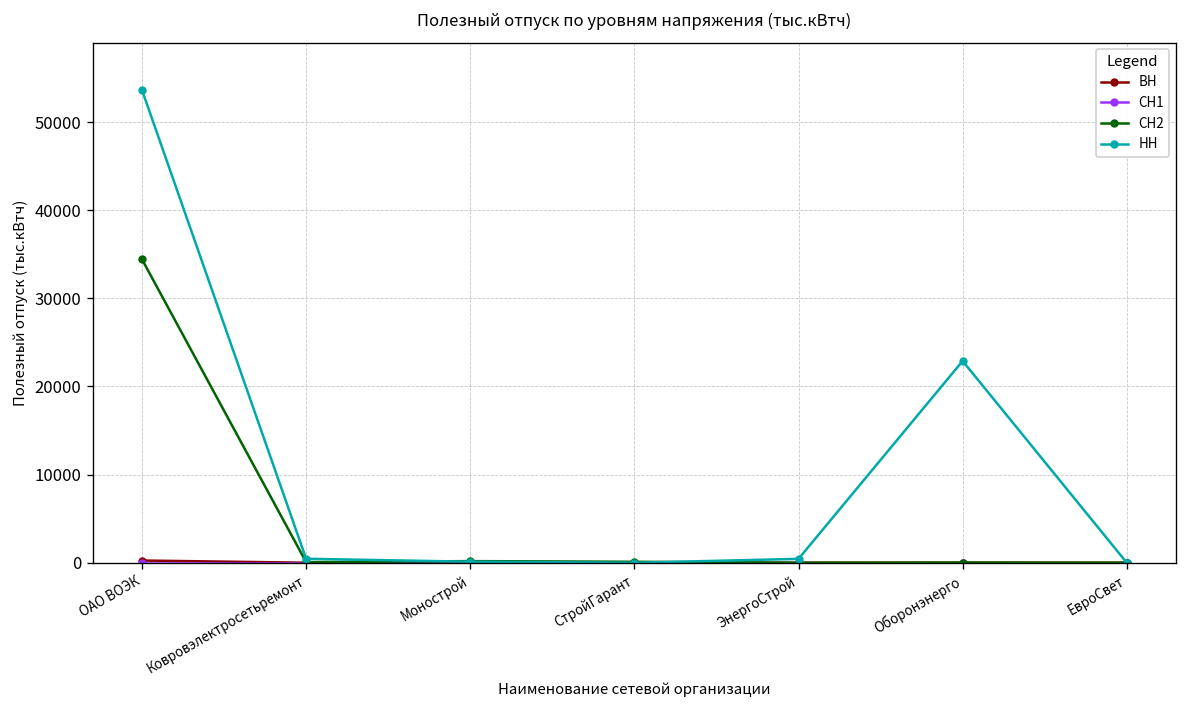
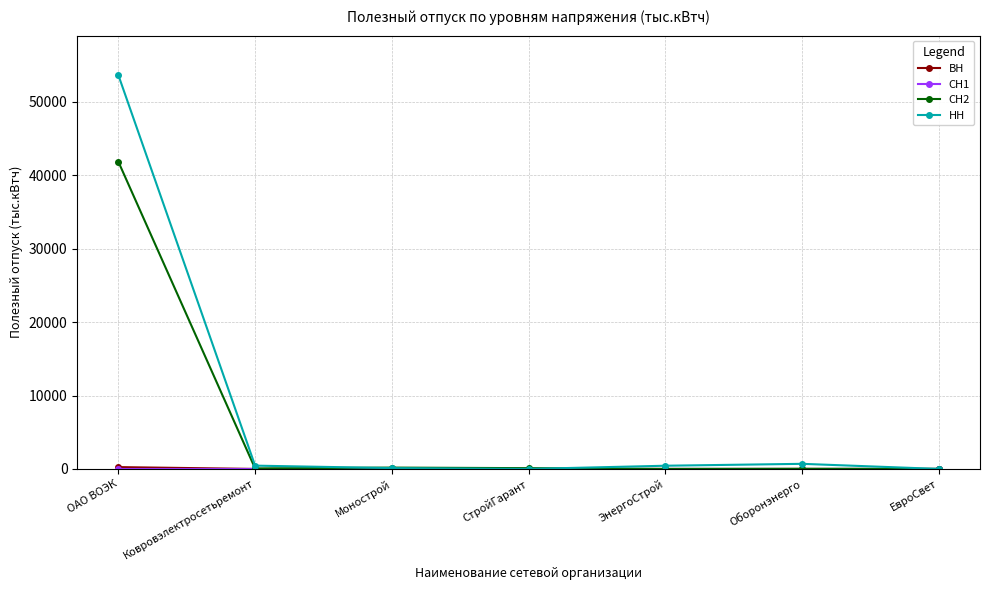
  {
    "СН2": {
-     "ОАО ВОЭК": 34000
+     "ОАО ВОЭК": 42000
    },
    "НН": {
      "ОАО ВОЭК": 54000,
      "Ковровэлектросетьремонт": 0,
      "ЭнергоСтрой": 0,
-     "Оборонэнерго": 23000
+     "Оборонэнерго": 1000
    }
  }
